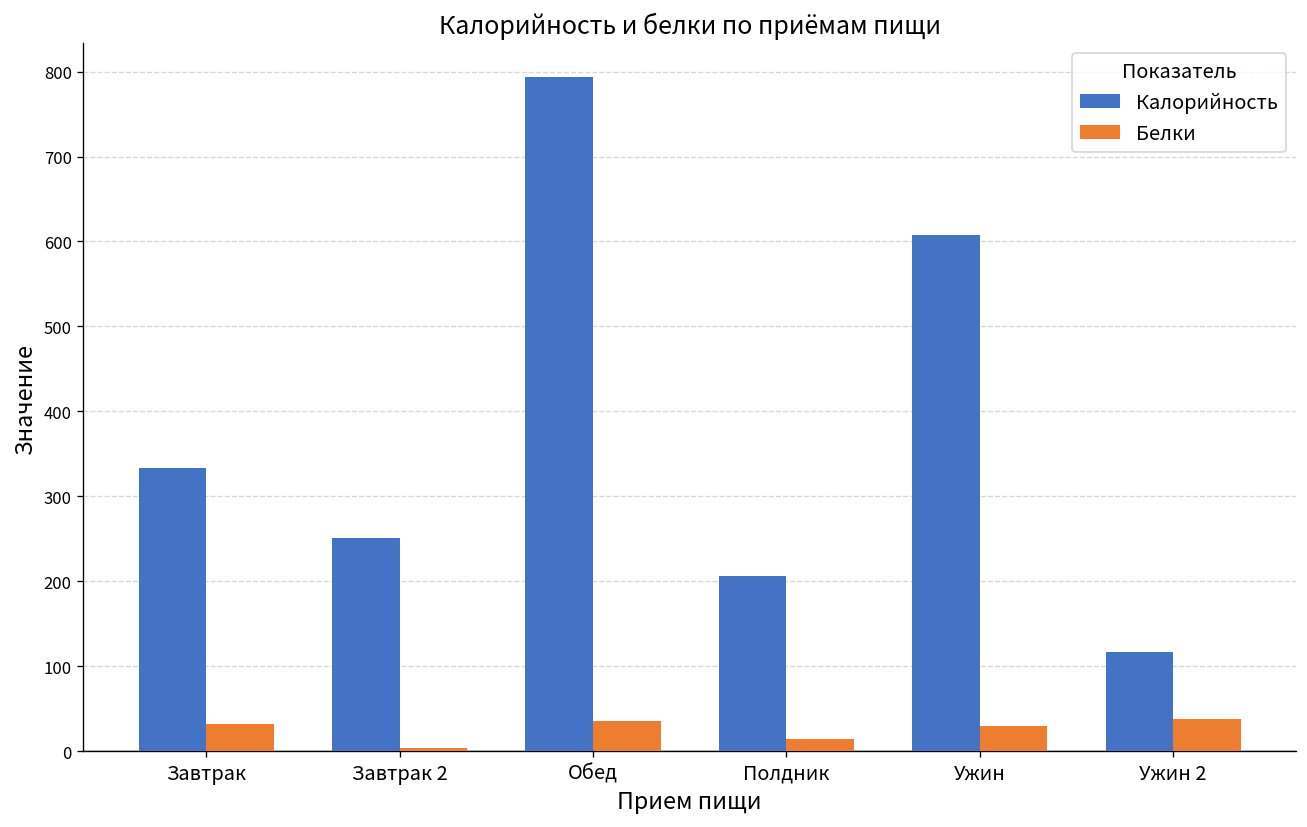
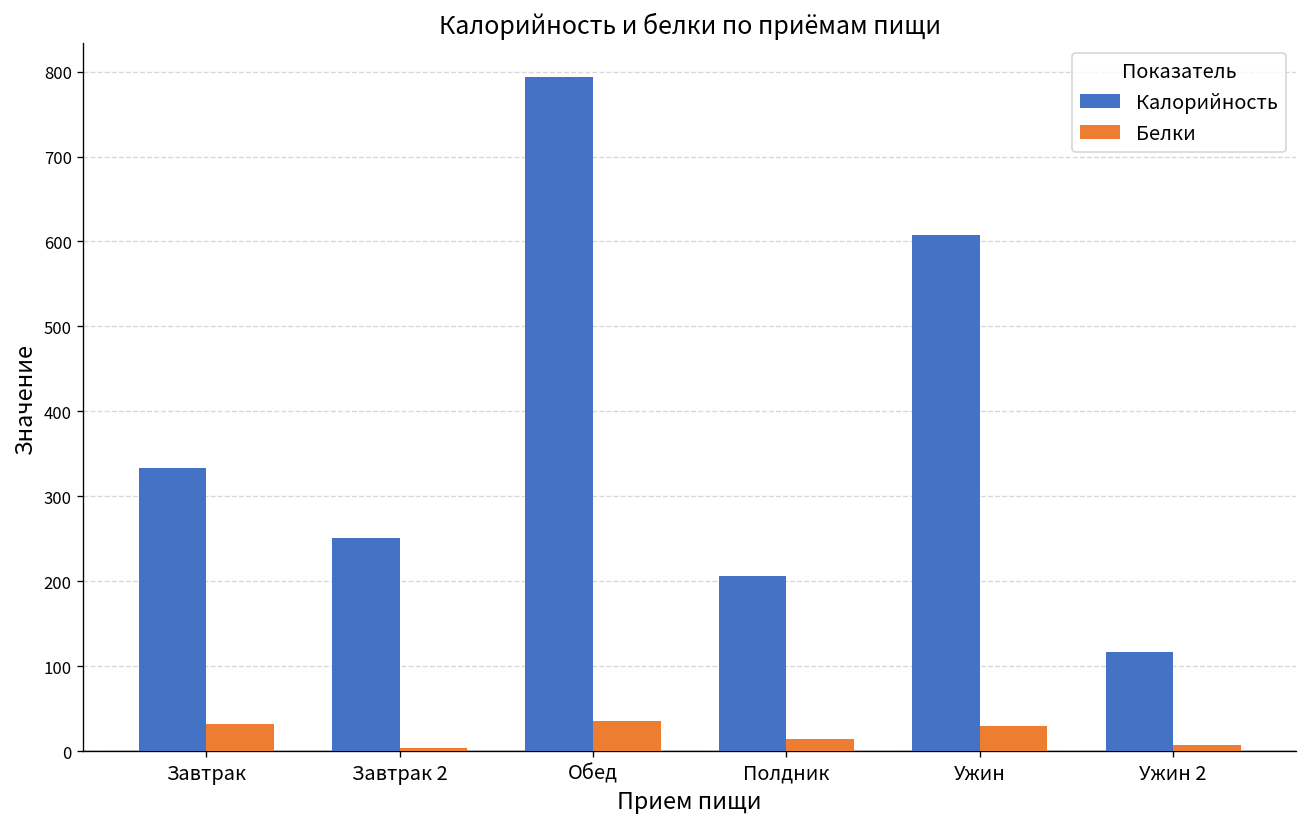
  {
    "Калорийность": {
      "Завтрак": 330,
      "Завтрак 2": 250,
      "Обед": 790,
      "Полдник": 210,
      "Ужин": 610,
      "Ужин 2": 120
    },
    "Белки": {
      "Завтрак": 30,
      "Завтрак 2": 0,
      "Обед": 40,
      "Полдник": 10,
      "Ужин": 30,
-     "Ужин 2": 40
+     "Ужин 2": 10
    }
  }
